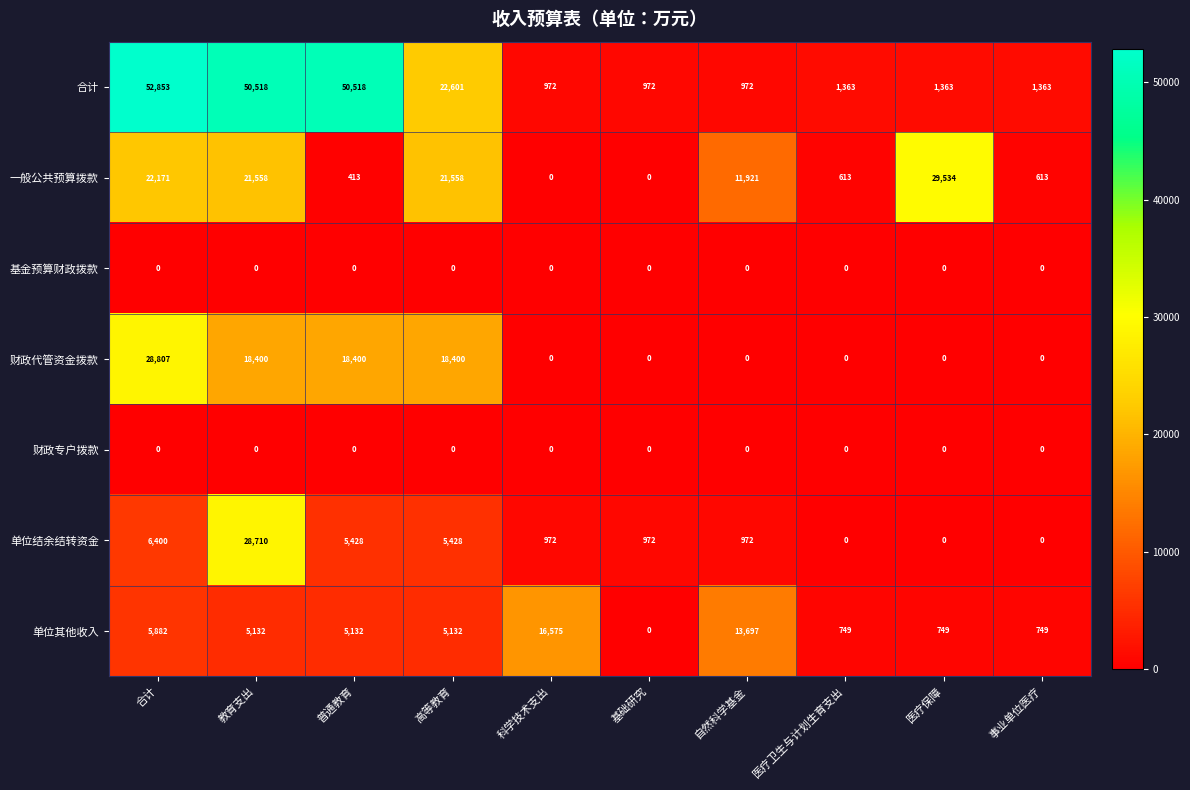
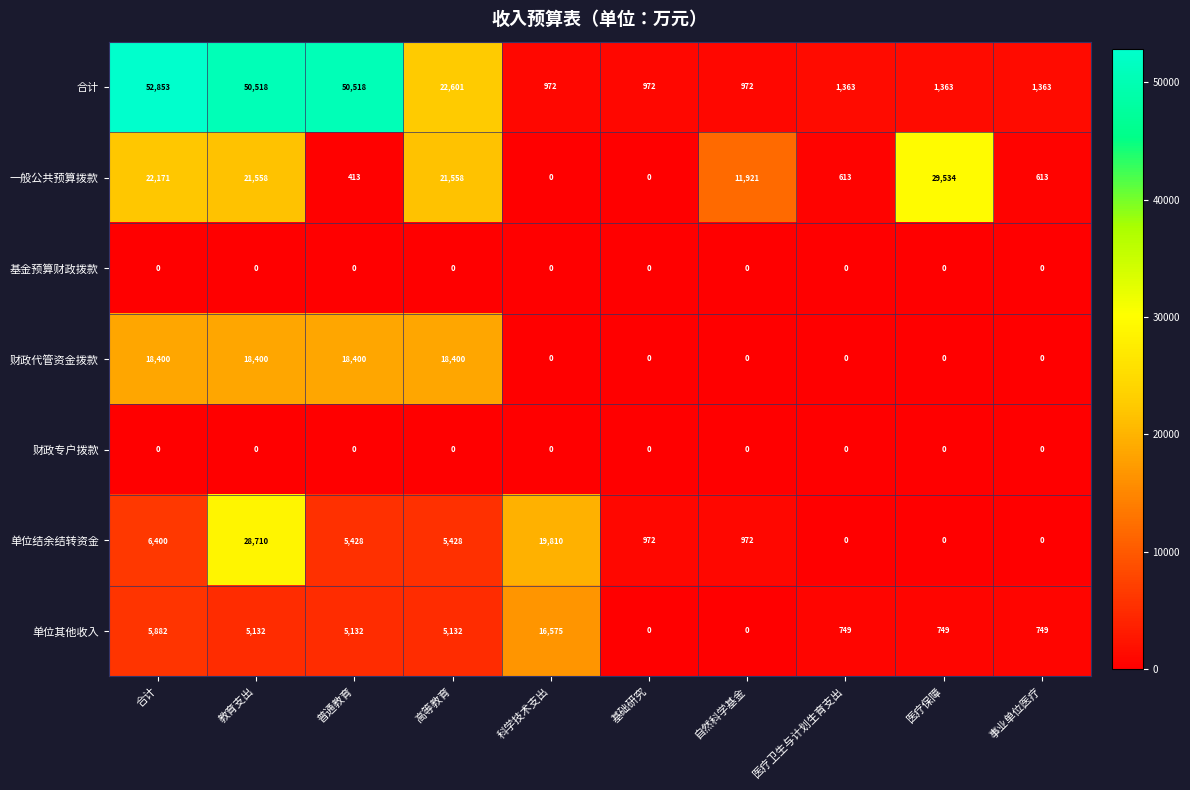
  {
    "合计": {
      "合计": "52,853",
      "教育支出": "50,518",
      "普通教育": "50,518",
      "高等教育": "22,601",
      "科学技术支出": "972",
      "基础研究": "972",
      "自然科学基金": "972",
      "医疗卫生与计划生育支出": "1,363",
      "医疗保障": "1,363",
      "事业单位医疗": "1,363"
    },
    "一般公共预算拨款": {
      "合计": "22,171",
      "教育支出": "21,558",
      "普通教育": "413",
      "高等教育": "21,558",
      "科学技术支出": "0",
      "基础研究": "0",
      "自然科学基金": "11,921",
      "医疗卫生与计划生育支出": "613",
      "医疗保障": "29,534",
      "事业单位医疗": "613"
    },
    "基金预算财政拨款": {
      "合计": "0",
      "教育支出": "0",
      "普通教育": "0",
      "高等教育": "0",
      "科学技术支出": "0",
      "基础研究": "0",
      "自然科学基金": "0",
      "医疗卫生与计划生育支出": "0",
      "医疗保障": "0",
      "事业单位医疗": "0"
    },
    "财政代管资金拨款": {
-     "合计": "28,807",
+     "合计": "18,400",
      "教育支出": "18,400",
      "普通教育": "18,400",
      "高等教育": "18,400",
      "科学技术支出": "0",
      "基础研究": "0",
      "自然科学基金": "0",
      "医疗卫生与计划生育支出": "0",
      "医疗保障": "0",
      "事业单位医疗": "0"
    },
    "财政专户拨款": {
      "合计": "0",
      "教育支出": "0",
      "普通教育": "0",
      "高等教育": "0",
      "科学技术支出": "0",
      "基础研究": "0",
      "自然科学基金": "0",
      "医疗卫生与计划生育支出": "0",
      "医疗保障": "0",
      "事业单位医疗": "0"
    },
    "单位结余结转资金": {
      "合计": "6,400",
      "教育支出": "28,710",
      "普通教育": "5,428",
      "高等教育": "5,428",
-     "科学技术支出": "972",
+     "科学技术支出": "19,810",
      "基础研究": "972",
      "自然科学基金": "972",
      "医疗卫生与计划生育支出": "0",
      "医疗保障": "0",
      "事业单位医疗": "0"
    },
    "单位其他收入": {
      "合计": "5,882",
      "教育支出": "5,132",
      "普通教育": "5,132",
      "高等教育": "5,132",
      "科学技术支出": "16,575",
      "基础研究": "0",
-     "自然科学基金": "13,697",
+     "自然科学基金": "0",
      "医疗卫生与计划生育支出": "749",
      "医疗保障": "749",
      "事业单位医疗": "749"
    }
  }
